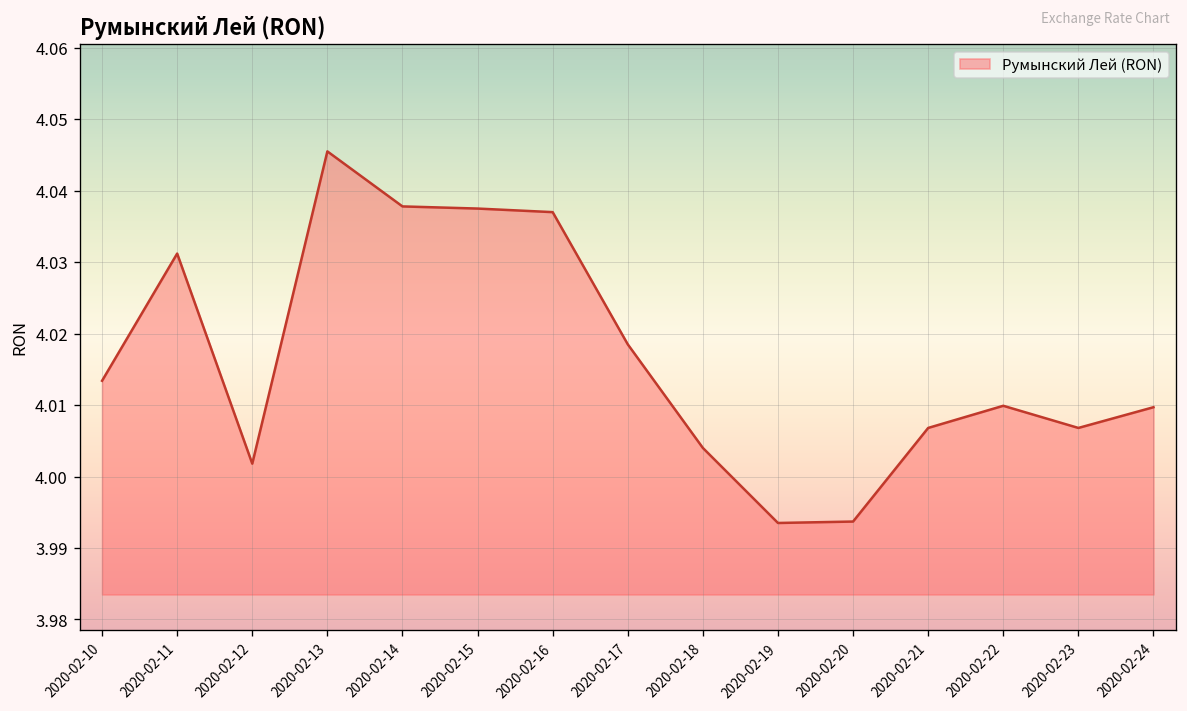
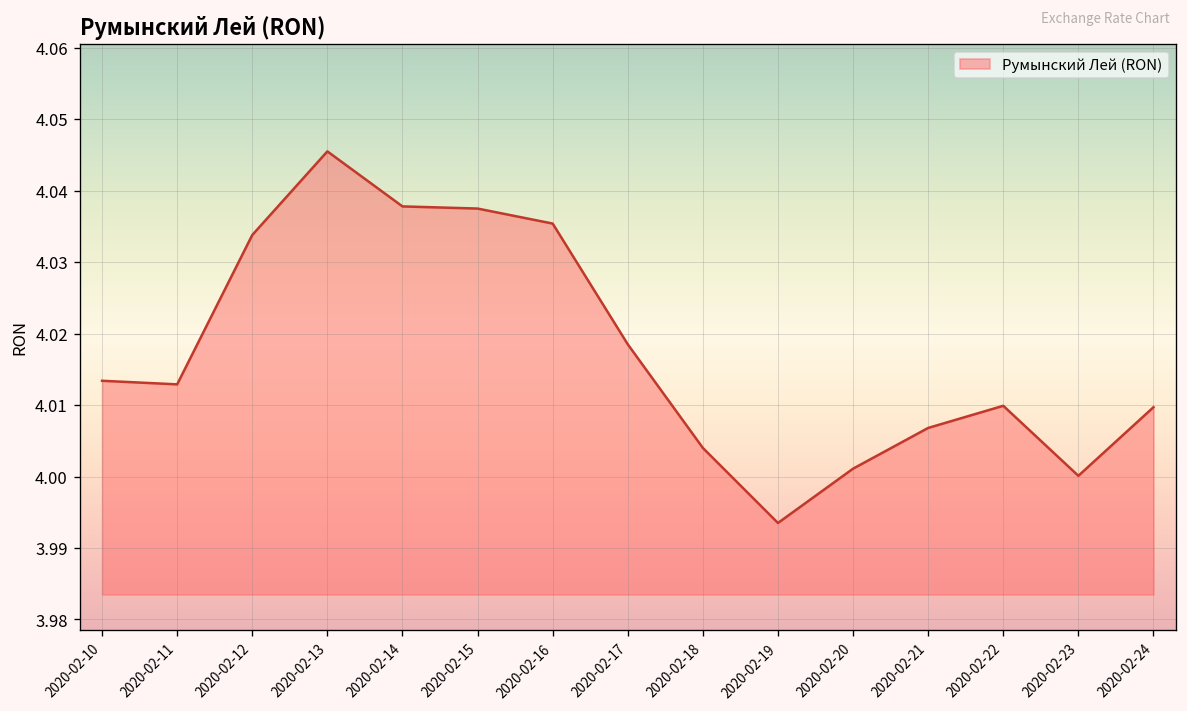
  {
    "2020-02-10": 4.013,
-   "2020-02-11": 4.031,
-   "2020-02-12": 4.002,
+   "2020-02-11": 4.013,
+   "2020-02-12": 4.034,
    "2020-02-13": 4.046,
    "2020-02-14": 4.038,
    "2020-02-15": 4.038,
-   "2020-02-16": 4.037,
+   "2020-02-16": 4.035,
    "2020-02-17": 4.019,
    "2020-02-18": 4.004,
    "2020-02-19": 3.994,
-   "2020-02-20": 3.994,
+   "2020-02-20": 4.001,
    "2020-02-21": 4.007,
    "2020-02-22": 4.010,
-   "2020-02-23": 4.007,
+   "2020-02-23": 4.000,
    "2020-02-24": 4.010
  }
